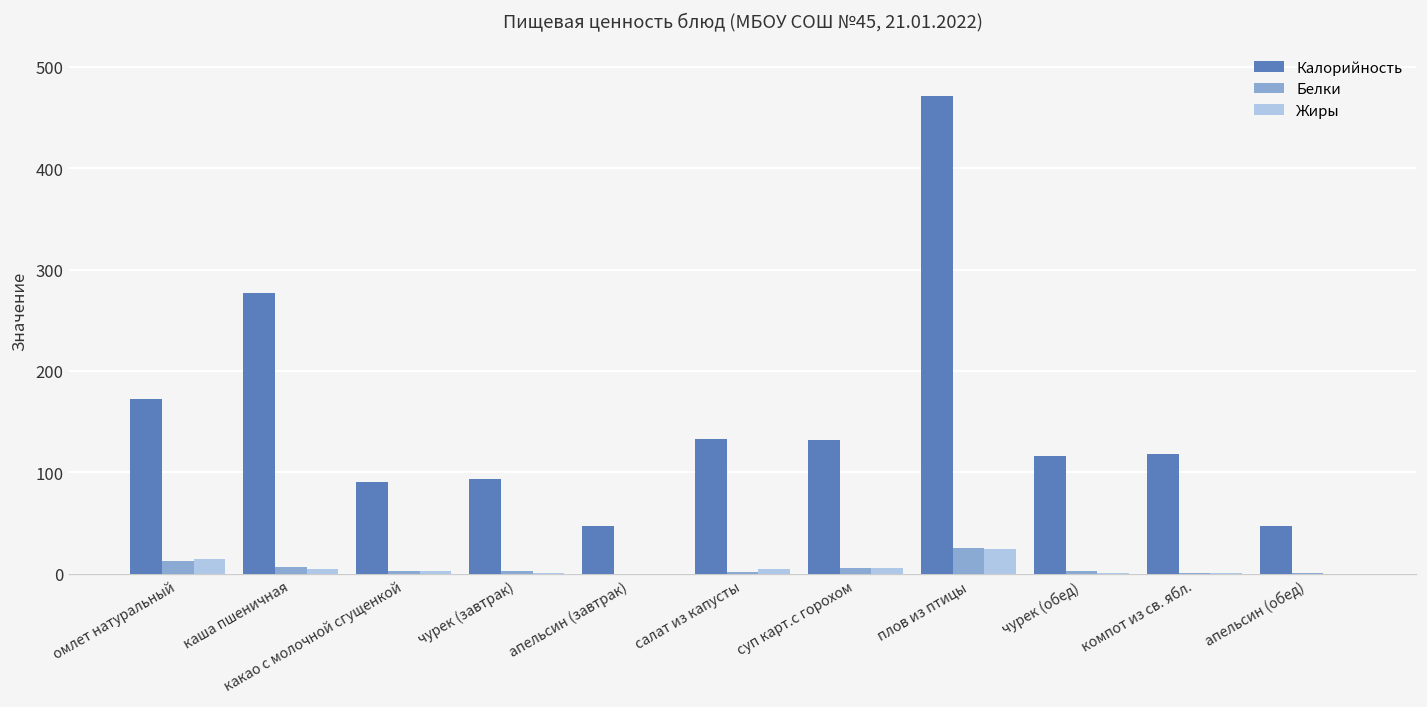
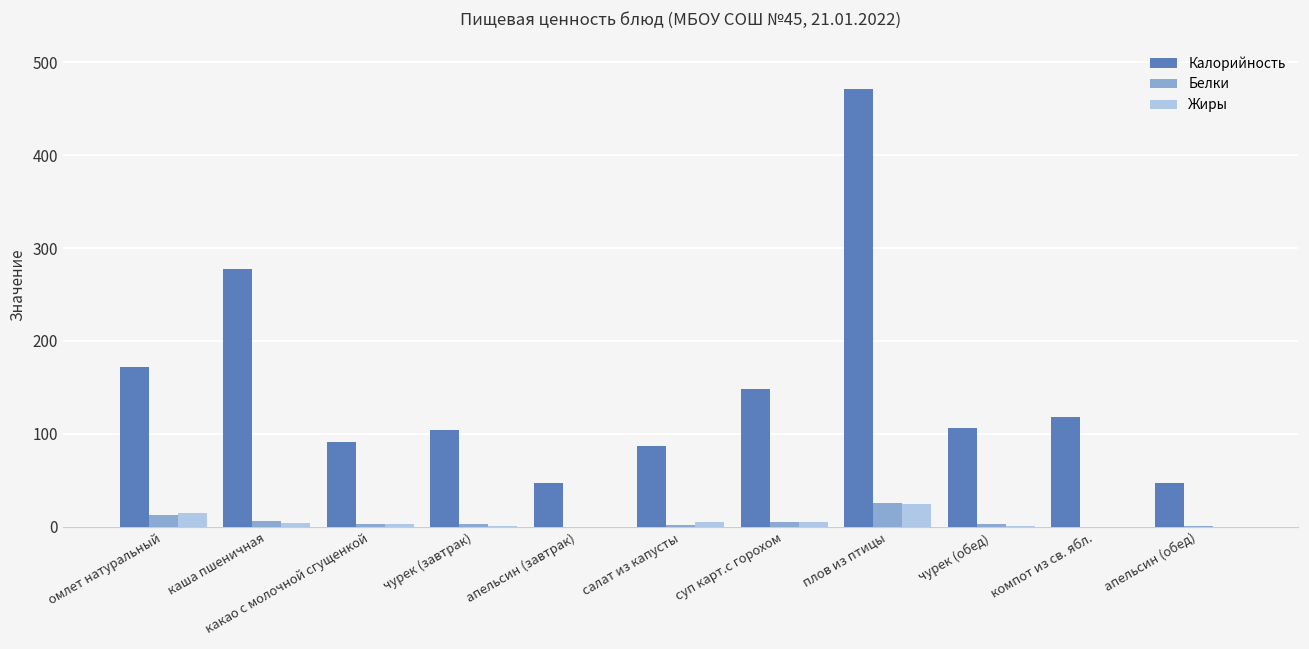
  {
    "Калорийность": {
      "омлет натуральный": 170,
      "каша пшеничная": 280,
      "какао с молочной сгущенкой": 90,
-     "чурек (завтрак)": 90,
+     "чурек (завтрак)": 100,
      "апельсин (завтрак)": 50,
-     "салат из капусты": 130,
-     "суп карт.с горохом": 130,
+     "салат из капусты": 90,
+     "суп карт.с горохом": 150,
      "плов из птицы": 470,
-     "чурек (обед)": 120,
+     "чурек (обед)": 110,
      "компот из св. ябл.": 120,
      "апельсин (обед)": 50
    }
  }
